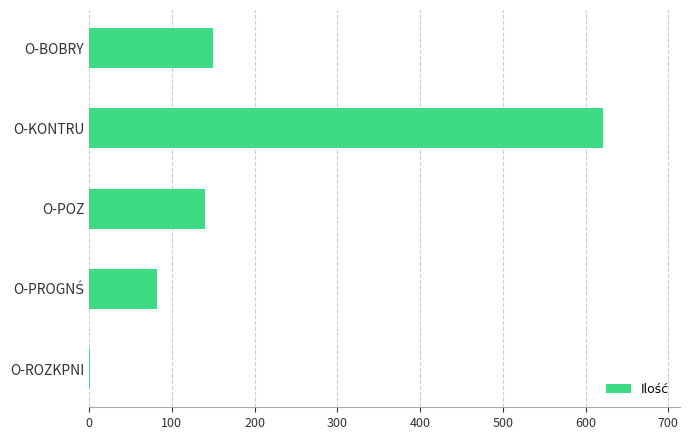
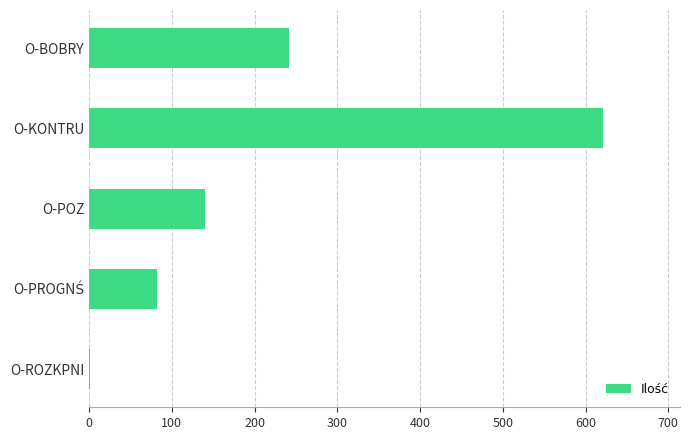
  {
-   "O-BOBRY": 150,
+   "O-BOBRY": 240,
    "O-KONTRU": 620,
    "O-POZ": 140,
    "O-PROGNŚ": 80
  }
